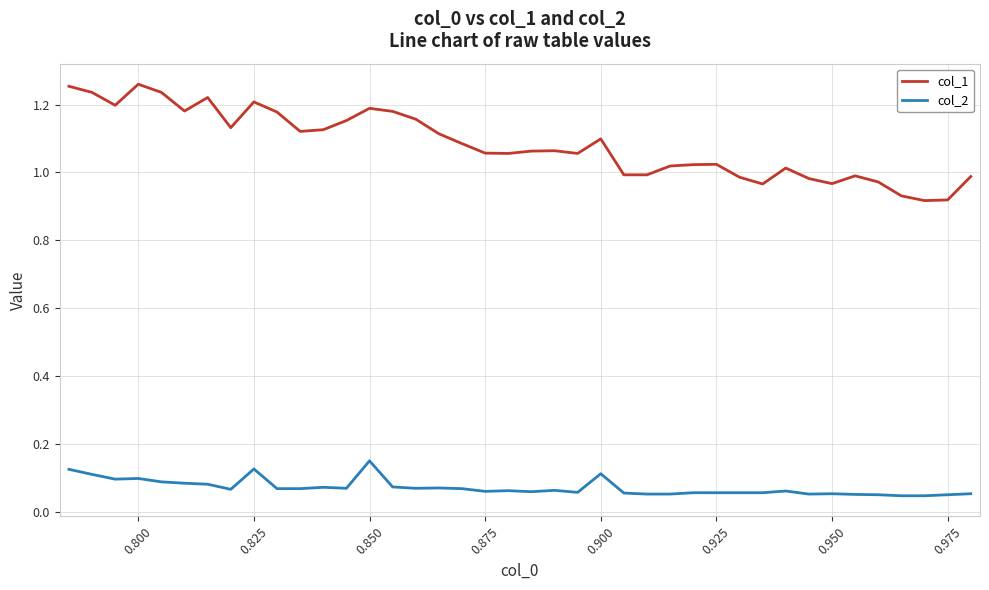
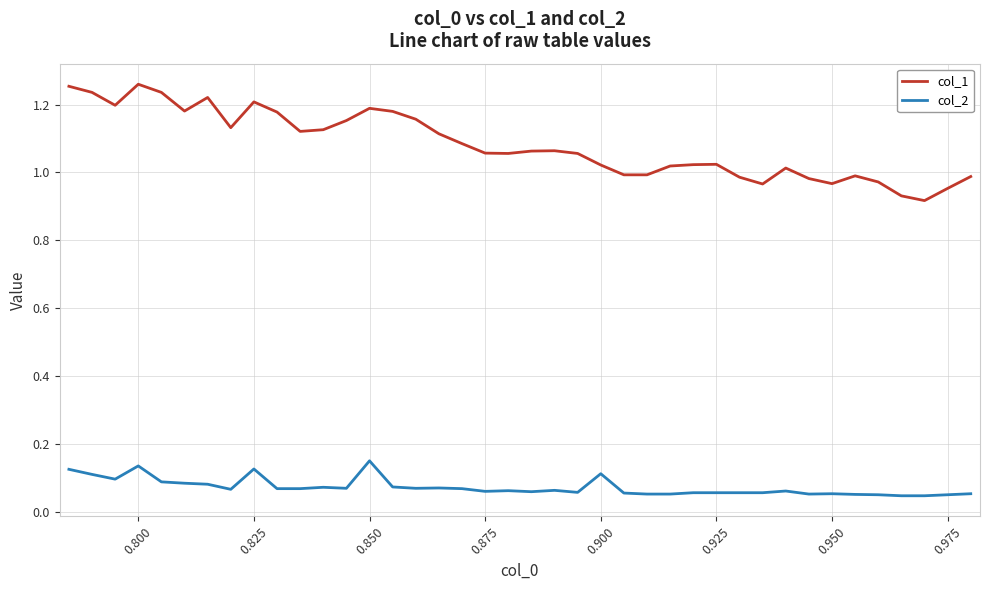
  {
    "col_1": {
      "0.800": 1.26,
      "0.825": 1.21,
      "0.850": 1.19,
      "0.875": 1.06,
-     "0.900": 1.10,
+     "0.900": 1.02,
      "0.925": 1.02,
      "0.950": 0.97,
-     "0.975": 0.92
+     "0.975": 0.95
    },
    "col_2": {
-     "0.800": 0.10,
+     "0.800": 0.14,
      "0.825": 0.13,
      "0.850": 0.15,
      "0.875": 0.06,
      "0.900": 0.11,
      "0.925": 0.06,
      "0.950": 0.05,
      "0.975": 0.05
    }
  }
